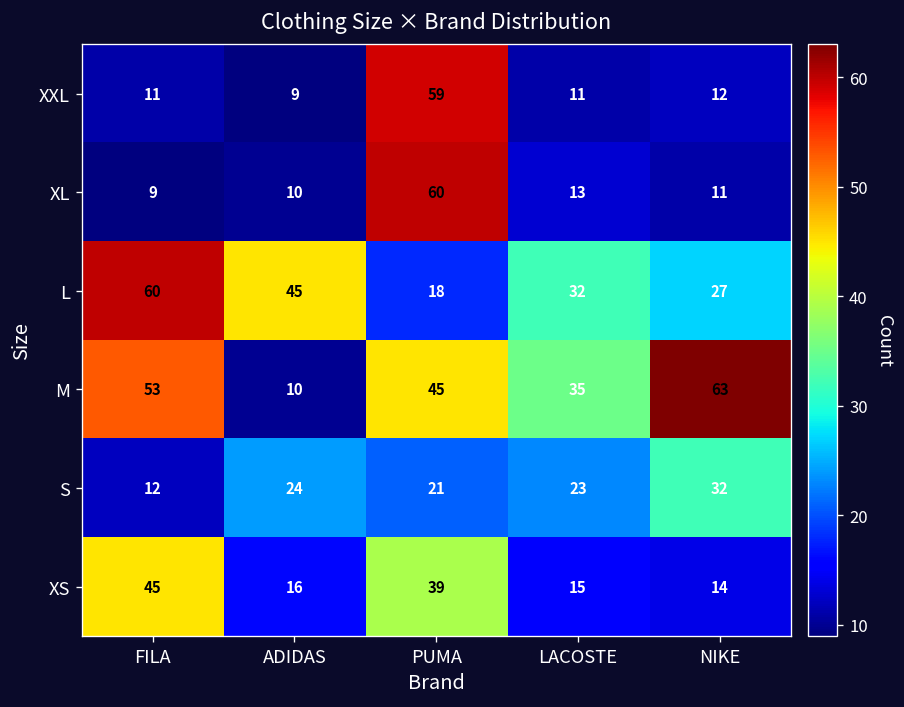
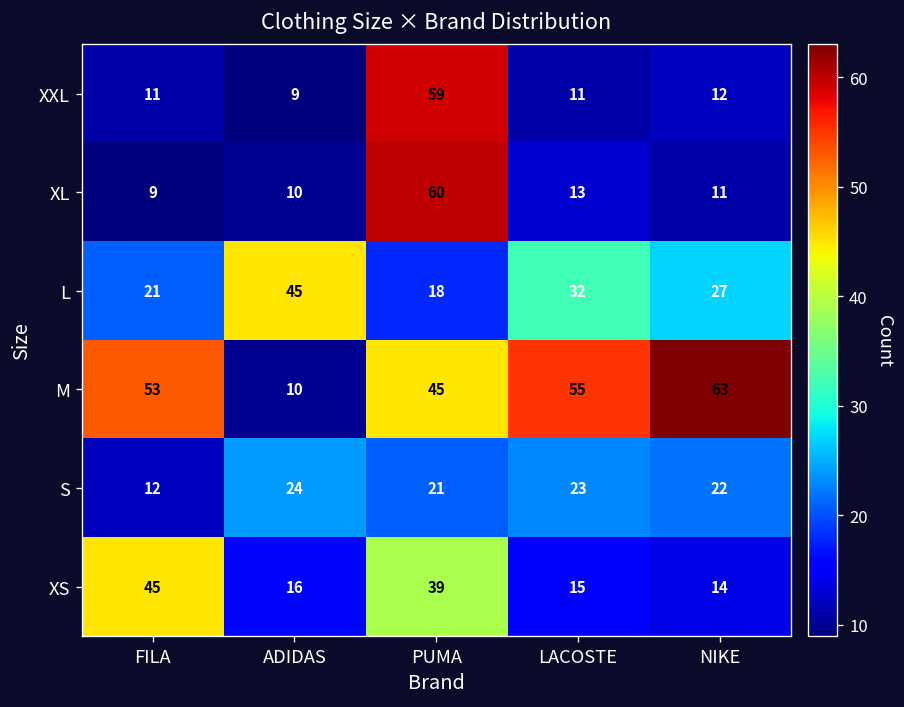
  {
    "XXL": {
      "FILA": 11,
      "ADIDAS": 9,
      "PUMA": 59,
      "LACOSTE": 11,
      "NIKE": 12
    },
    "XL": {
      "FILA": 9,
      "ADIDAS": 10,
      "PUMA": 60,
      "LACOSTE": 13,
      "NIKE": 11
    },
    "L": {
-     "FILA": 60,
+     "FILA": 21,
      "ADIDAS": 45,
      "PUMA": 18,
      "LACOSTE": 32,
      "NIKE": 27
    },
    "M": {
      "FILA": 53,
      "ADIDAS": 10,
      "PUMA": 45,
-     "LACOSTE": 35,
+     "LACOSTE": 55,
      "NIKE": 63
    },
    "S": {
      "FILA": 12,
      "ADIDAS": 24,
      "PUMA": 21,
      "LACOSTE": 23,
-     "NIKE": 32
+     "NIKE": 22
    },
    "XS": {
      "FILA": 45,
      "ADIDAS": 16,
      "PUMA": 39,
      "LACOSTE": 15,
      "NIKE": 14
    }
  }
